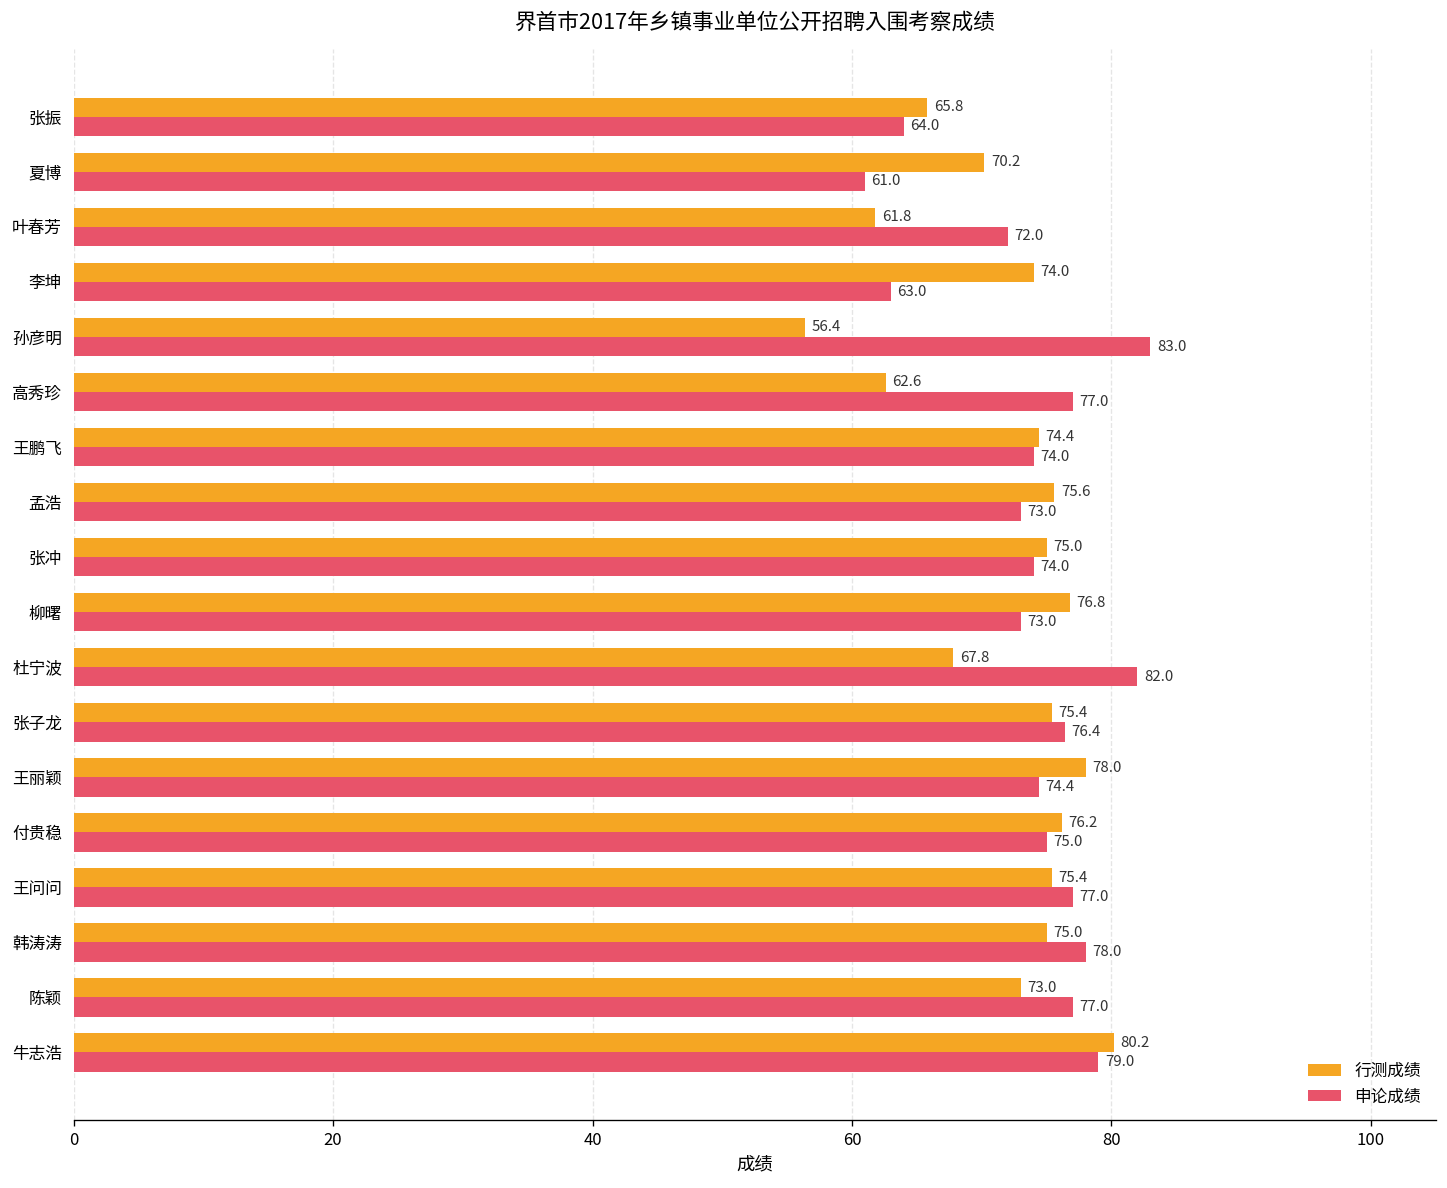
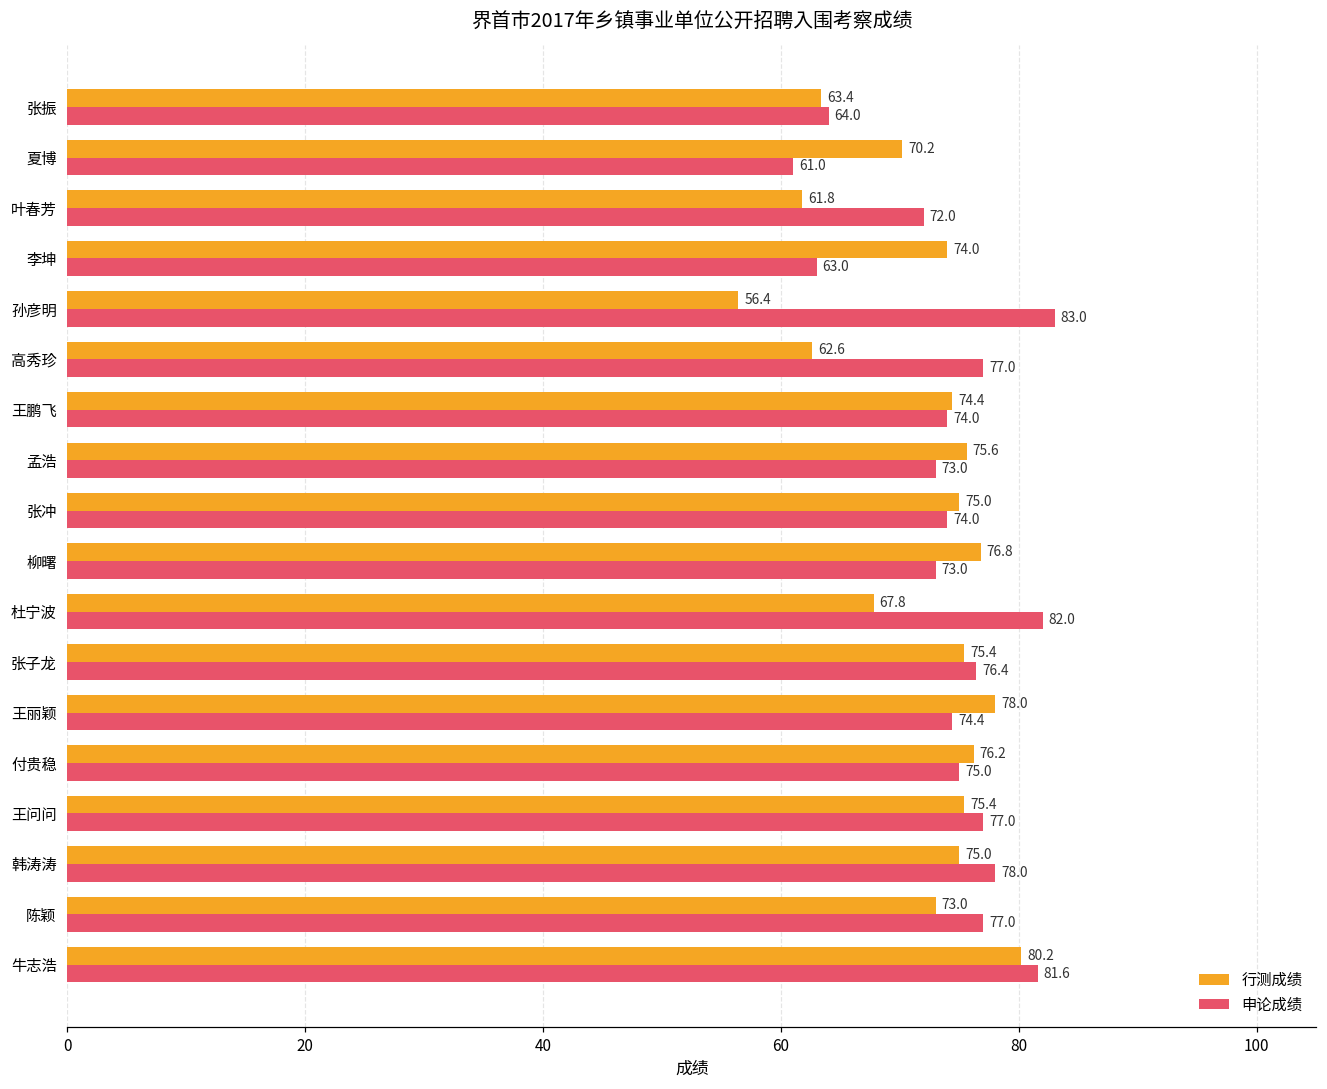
  {
    "行测成绩": {
-     "张振": 65.8,
+     "张振": 63.4,
      "夏博": 70.2,
      "叶春芳": 61.8,
      "李坤": 74.0,
      "孙彦明": 56.4,
      "高秀珍": 62.6,
      "王鹏飞": 74.4,
      "孟浩": 75.6,
      "张冲": 75.0,
      "柳曙": 76.8,
      "杜宁波": 67.8,
      "张子龙": 75.4,
      "王丽颖": 78.0,
      "付贵稳": 76.2,
      "王问问": 75.4,
      "韩涛涛": 75.0,
      "陈颖": 73.0,
      "牛志浩": 80.2
    },
    "申论成绩": {
      "张振": 64.0,
      "夏博": 61.0,
      "叶春芳": 72.0,
      "李坤": 63.0,
      "孙彦明": 83.0,
      "高秀珍": 77.0,
      "王鹏飞": 74.0,
      "孟浩": 73.0,
      "张冲": 74.0,
      "柳曙": 73.0,
      "杜宁波": 82.0,
      "张子龙": 76.4,
      "王丽颖": 74.4,
      "付贵稳": 75.0,
      "王问问": 77.0,
      "韩涛涛": 78.0,
      "陈颖": 77.0,
-     "牛志浩": 79.0
+     "牛志浩": 81.6
    }
  }
